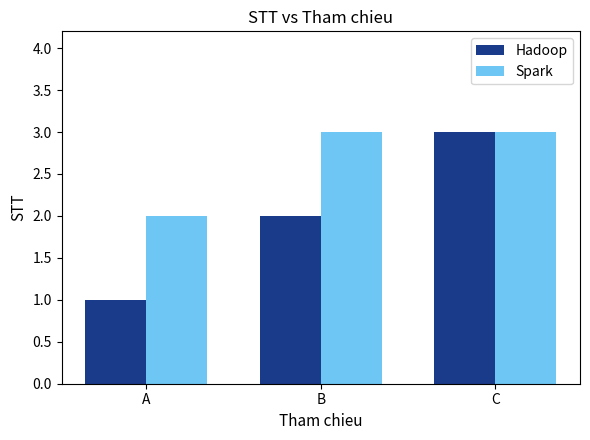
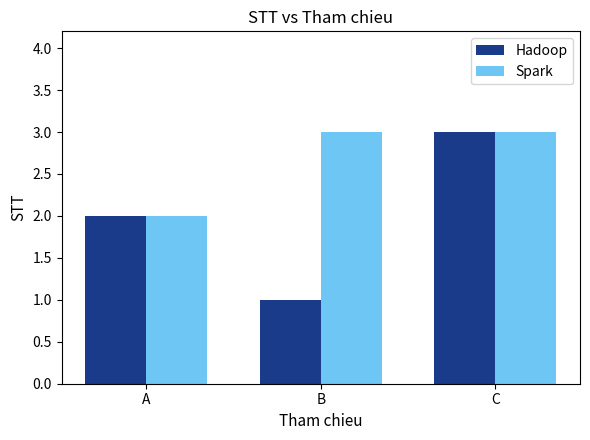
  {
    "Hadoop": {
-     "A": 1,
-     "B": 2,
+     "A": 2,
+     "B": 1,
      "C": 3
    },
    "Spark": {
      "A": 2,
      "B": 3,
      "C": 3
    }
  }
